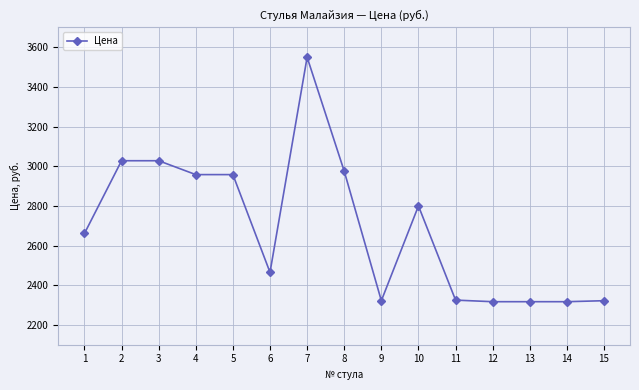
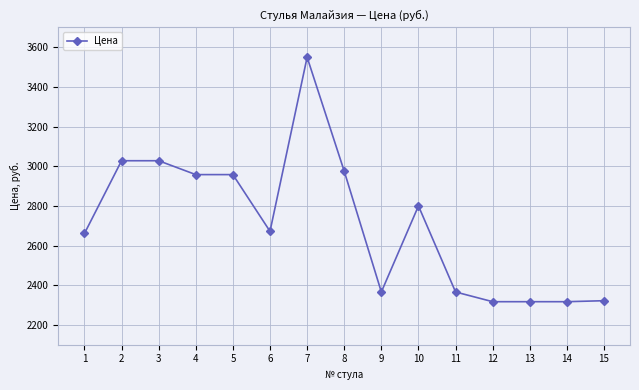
  {
    "1": 2660,
    "2": 3030,
    "3": 3030,
    "4": 2960,
    "5": 2960,
-   "6": 2470,
+   "6": 2670,
    "7": 3550,
    "8": 2980,
-   "9": 2320,
+   "9": 2370,
    "10": 2800,
-   "11": 2330,
+   "11": 2370,
    "12": 2320,
    "13": 2320,
    "14": 2320,
    "15": 2320
  }
